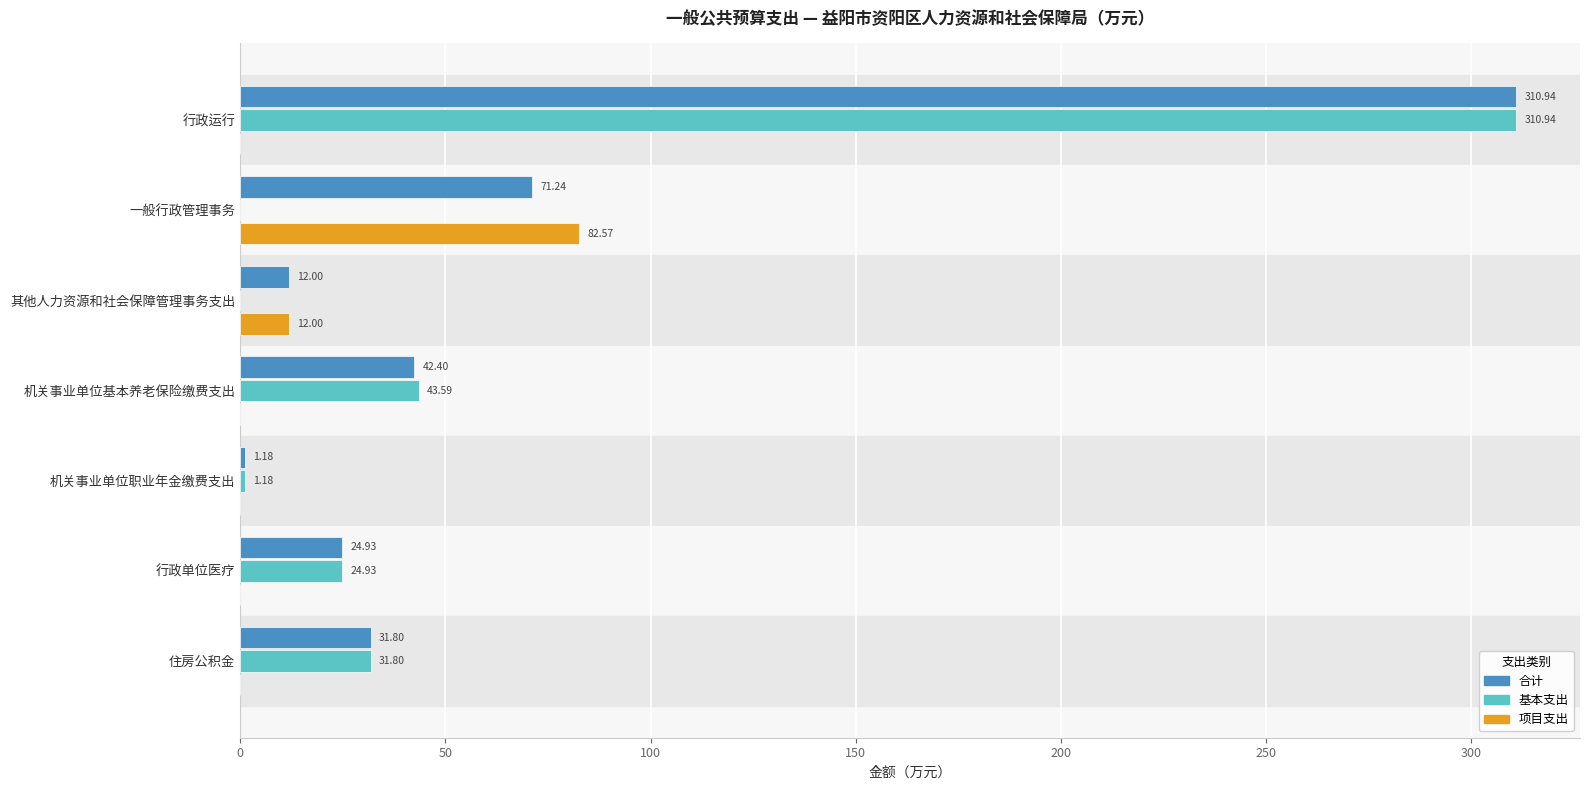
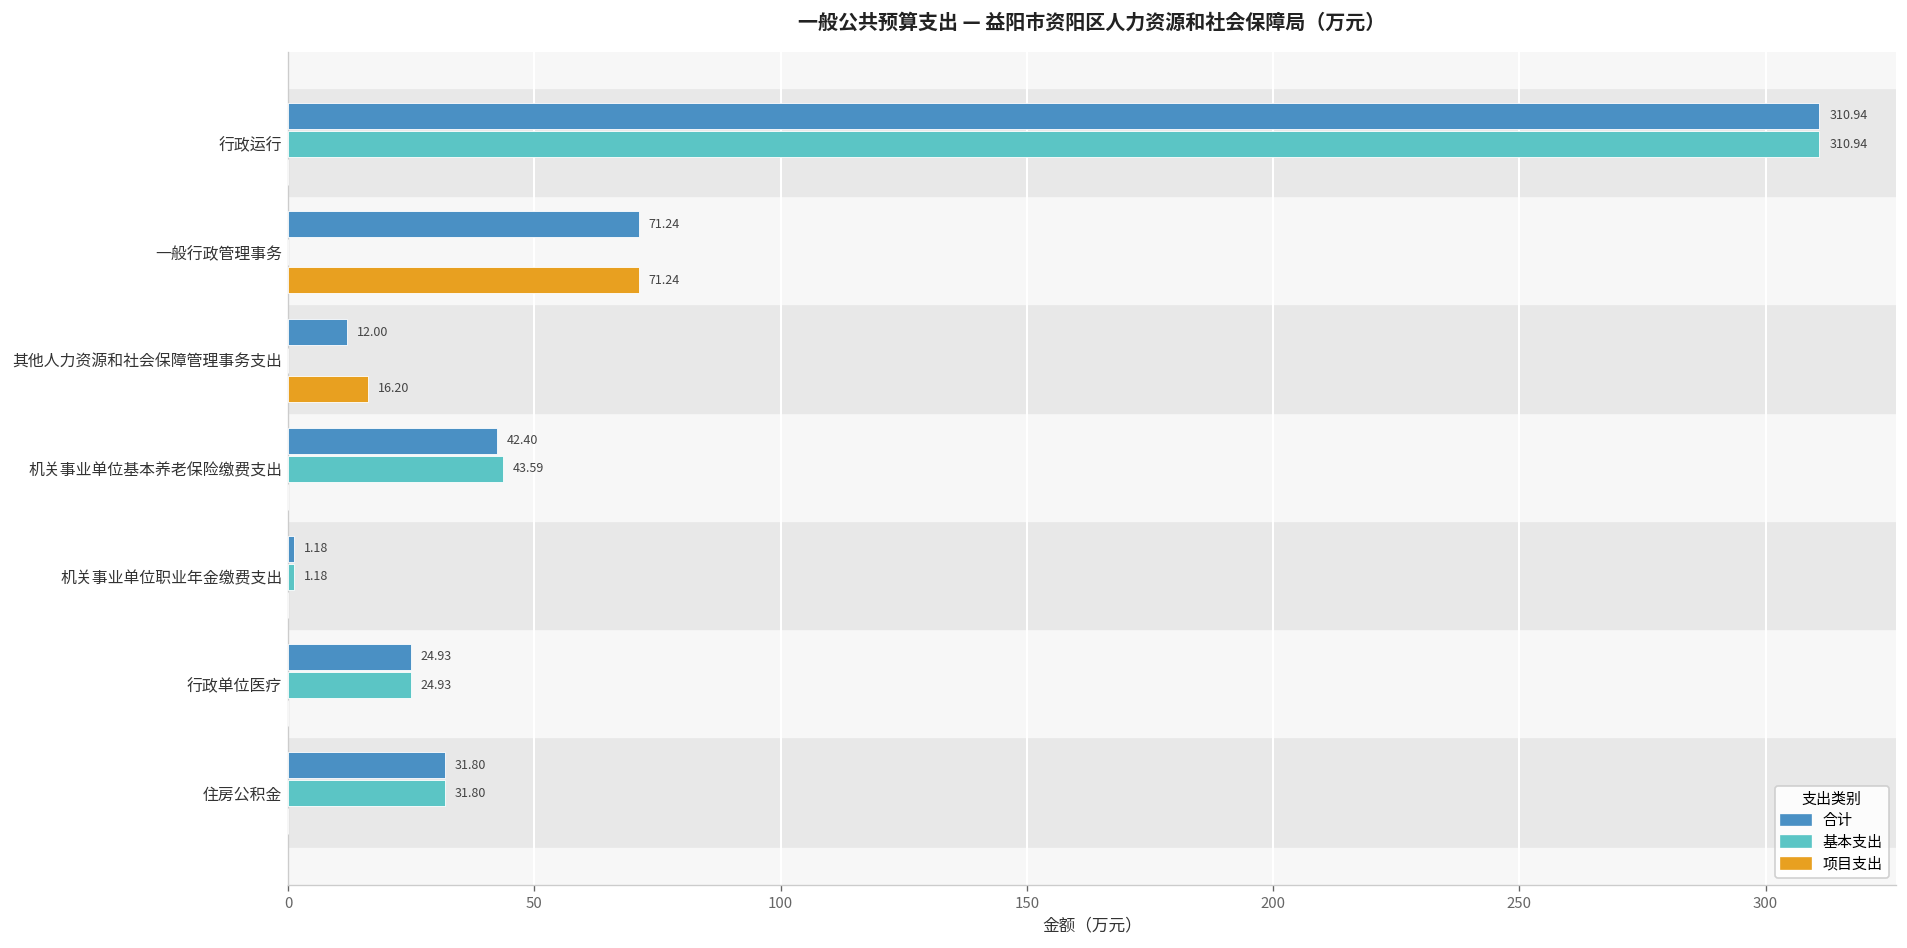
  {
    "项目支出": {
-     "一般行政管理事务": 82.57,
-     "其他人力资源和社会保障管理事务支出": 12.00
+     "一般行政管理事务": 71.24,
+     "其他人力资源和社会保障管理事务支出": 16.20
    }
  }
